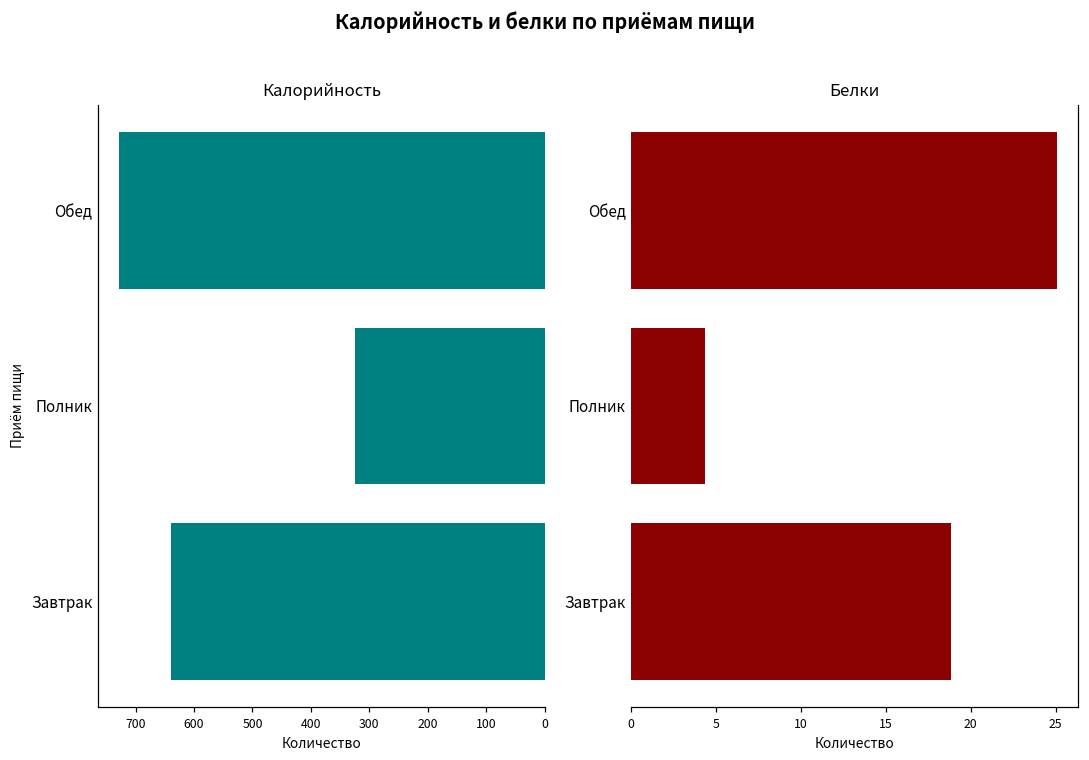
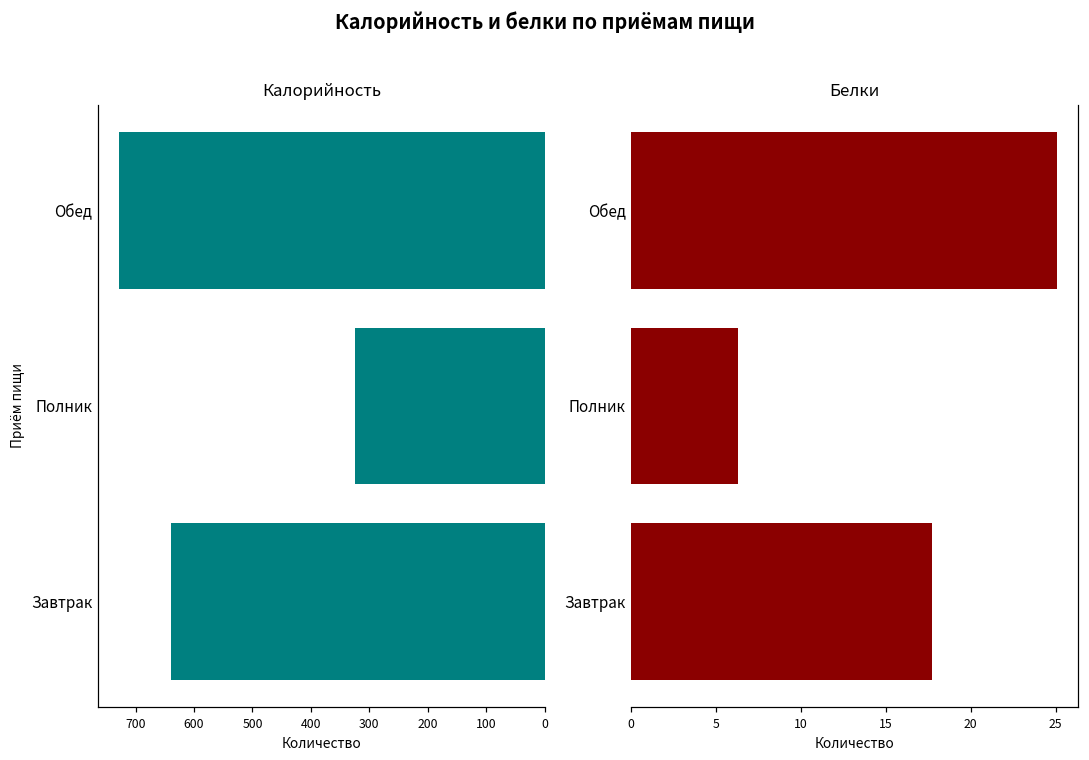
  {
    "Калорийность": {
      "Обед": 730,
      "Полник": 320,
      "Завтрак": 640
    },
    "Белки": {
      "Обед": 25.1,
-     "Полник": 4.3,
-     "Завтрак": 18.9
+     "Полник": 6.3,
+     "Завтрак": 17.7
    }
  }
